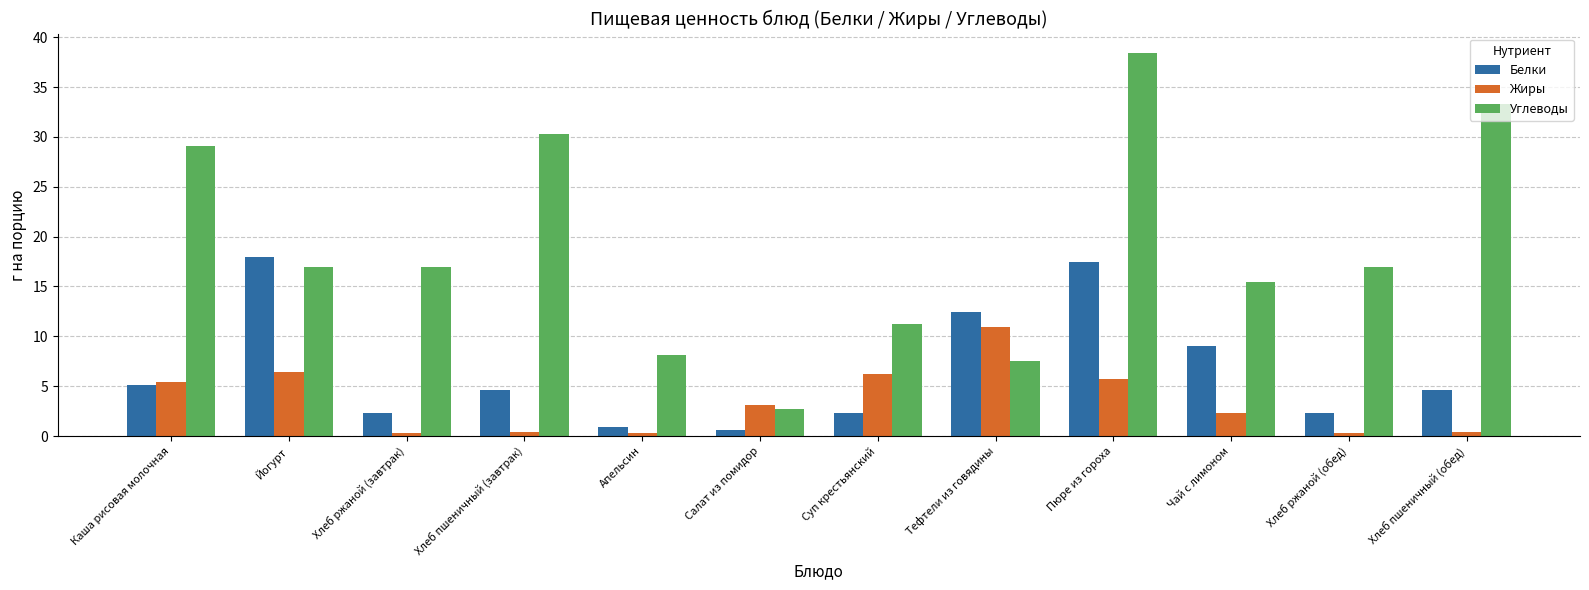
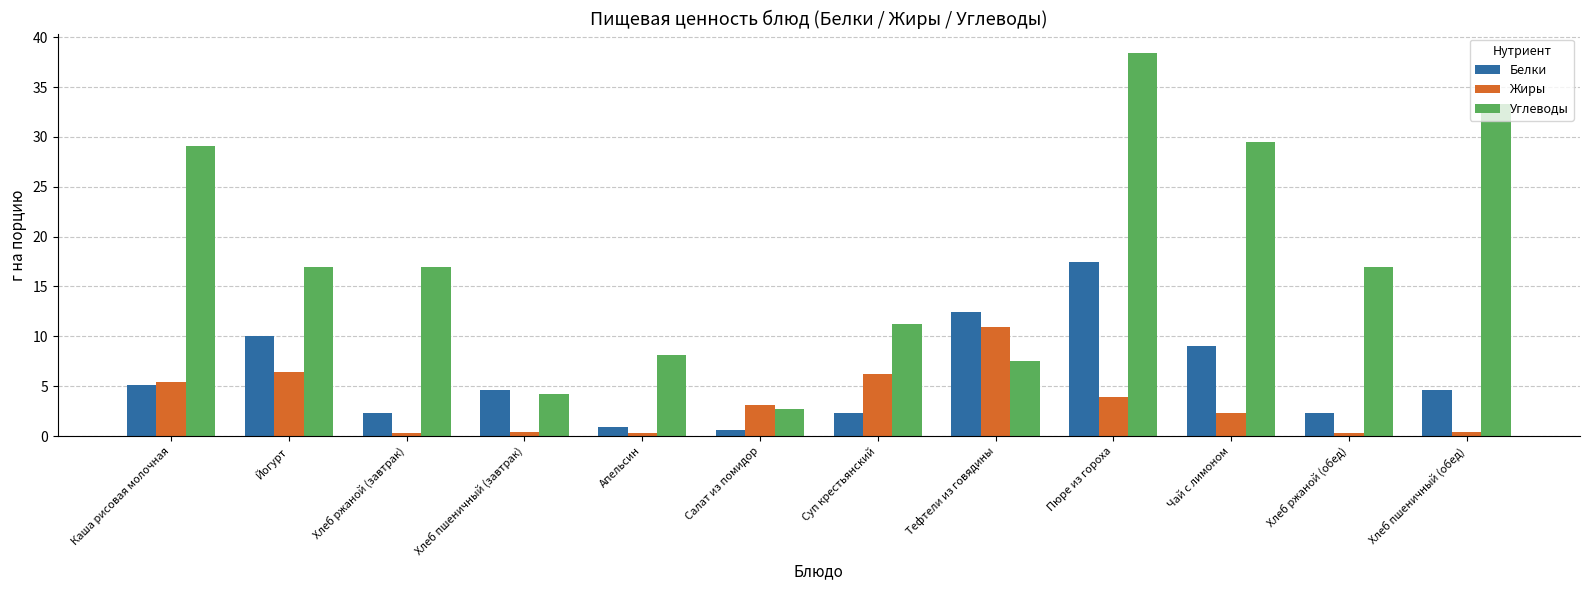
  {
    "Белки": {
      "Каша рисовая молочная": 5,
-     "Йогурт": 18,
+     "Йогурт": 10,
      "Хлеб ржаной (завтрак)": 2,
      "Хлеб пшеничный (завтрак)": 5,
      "Апельсин": 1,
      "Салат из помидор": 1,
      "Суп крестьянский": 2,
      "Тефтели из говядины": 12,
      "Пюре из гороха": 17,
      "Чай с лимоном": 9,
      "Хлеб ржаной (обед)": 2,
      "Хлеб пшеничный (обед)": 5
    },
    "Жиры": {
      "Каша рисовая молочная": 5,
      "Йогурт": 6,
      "Хлеб ржаной (завтрак)": 0,
      "Хлеб пшеничный (завтрак)": 0,
      "Апельсин": 0,
      "Салат из помидор": 3,
      "Суп крестьянский": 6,
      "Тефтели из говядины": 11,
-     "Пюре из гороха": 6,
+     "Пюре из гороха": 4,
      "Чай с лимоном": 2,
      "Хлеб ржаной (обед)": 0,
      "Хлеб пшеничный (обед)": 0
    },
    "Углеводы": {
      "Каша рисовая молочная": 29,
      "Йогурт": 17,
      "Хлеб ржаной (завтрак)": 17,
-     "Хлеб пшеничный (завтрак)": 30,
+     "Хлеб пшеничный (завтрак)": 4,
      "Апельсин": 8,
      "Салат из помидор": 3,
      "Суп крестьянский": 11,
      "Тефтели из говядины": 8,
      "Пюре из гороха": 38,
-     "Чай с лимоном": 15,
+     "Чай с лимоном": 30,
      "Хлеб ржаной (обед)": 17
    }
  }
